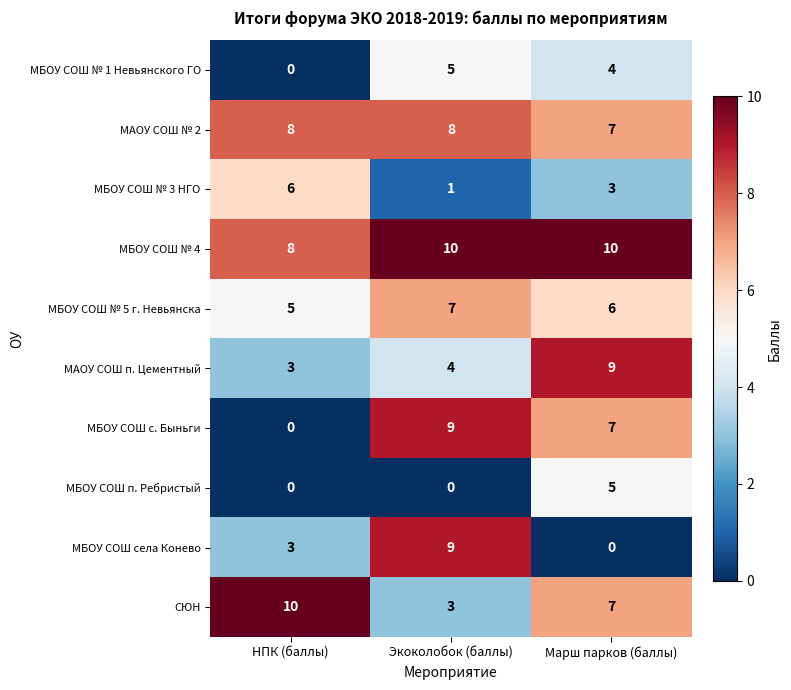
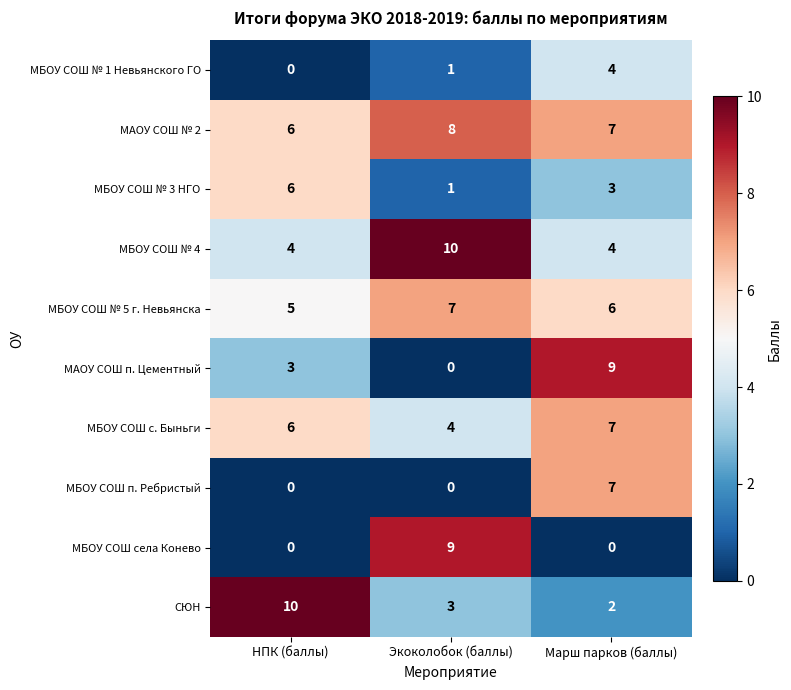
  {
    "МБОУ СОШ № 1 Невьянского ГО": {
      "НПК (баллы)": 0,
-     "Экоколобок (баллы)": 5,
+     "Экоколобок (баллы)": 1,
      "Марш парков (баллы)": 4
    },
    "МАОУ СОШ № 2": {
-     "НПК (баллы)": 8,
+     "НПК (баллы)": 6,
      "Экоколобок (баллы)": 8,
      "Марш парков (баллы)": 7
    },
    "МБОУ СОШ № 3 НГО": {
      "НПК (баллы)": 6,
      "Экоколобок (баллы)": 1,
      "Марш парков (баллы)": 3
    },
    "МБОУ СОШ № 4": {
-     "НПК (баллы)": 8,
+     "НПК (баллы)": 4,
      "Экоколобок (баллы)": 10,
-     "Марш парков (баллы)": 10
+     "Марш парков (баллы)": 4
    },
    "МБОУ СОШ № 5 г. Невьянска": {
      "НПК (баллы)": 5,
      "Экоколобок (баллы)": 7,
      "Марш парков (баллы)": 6
    },
    "МАОУ СОШ п. Цементный": {
      "НПК (баллы)": 3,
-     "Экоколобок (баллы)": 4,
+     "Экоколобок (баллы)": 0,
      "Марш парков (баллы)": 9
    },
    "МБОУ СОШ с. Быньги": {
-     "НПК (баллы)": 0,
-     "Экоколобок (баллы)": 9,
+     "НПК (баллы)": 6,
+     "Экоколобок (баллы)": 4,
      "Марш парков (баллы)": 7
    },
    "МБОУ СОШ п. Ребристый": {
      "НПК (баллы)": 0,
      "Экоколобок (баллы)": 0,
-     "Марш парков (баллы)": 5
+     "Марш парков (баллы)": 7
    },
    "МБОУ СОШ села Конево": {
-     "НПК (баллы)": 3,
+     "НПК (баллы)": 0,
      "Экоколобок (баллы)": 9,
      "Марш парков (баллы)": 0
    },
    "СЮН": {
      "НПК (баллы)": 10,
      "Экоколобок (баллы)": 3,
-     "Марш парков (баллы)": 7
+     "Марш парков (баллы)": 2
    }
  }
